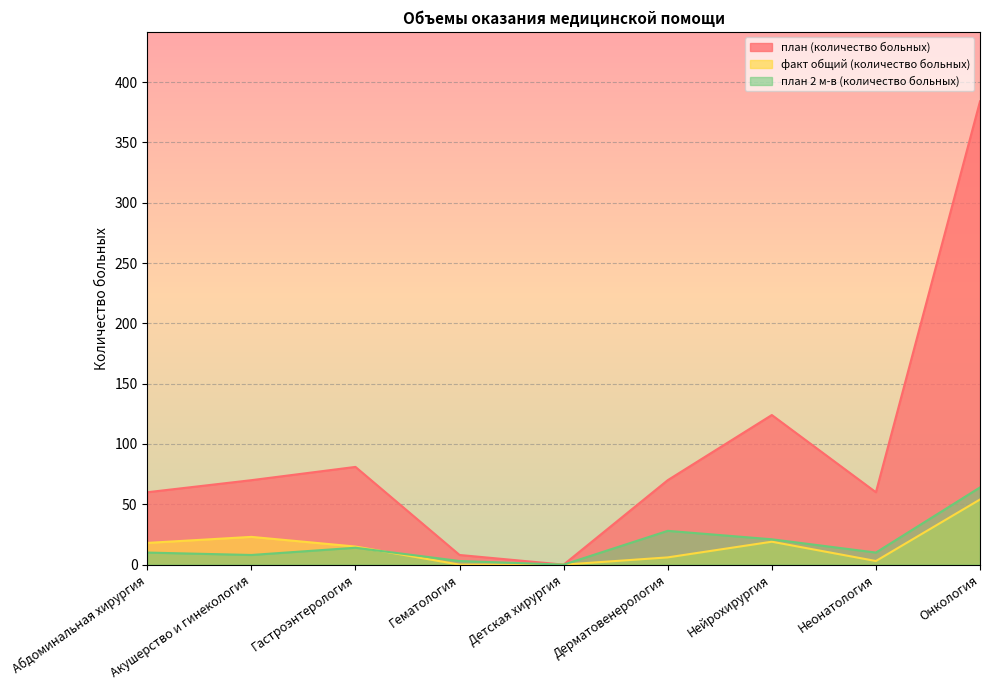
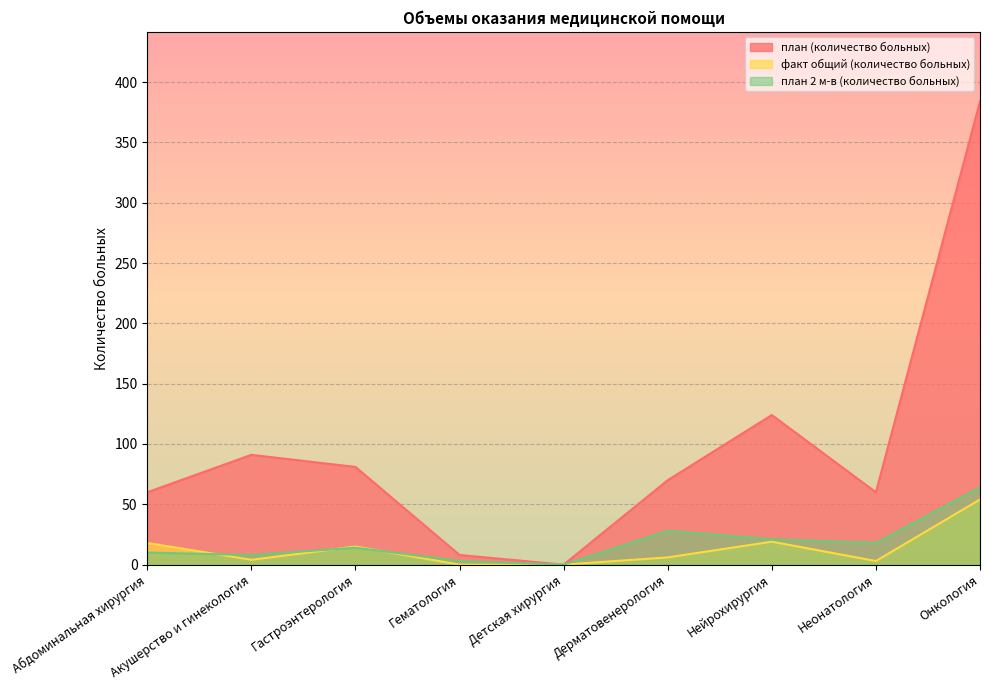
  {
    "план (количество больных)": {
      "Абдоминальная хирургия": 60,
-     "Акушерство и гинекология": 70,
+     "Акушерство и гинекология": 91,
      "Гастроэнтерология": 81,
      "Гематология": 8,
      "Дерматовенерология": 70,
      "Нейрохирургия": 124,
      "Неонатология": 60,
      "Онкология": 384
    },
    "факт общий (количество больных)": {
      "Абдоминальная хирургия": 18,
-     "Акушерство и гинекология": 23,
+     "Акушерство и гинекология": 4,
      "Гематология": 0,
      "Дерматовенерология": 6,
      "Неонатология": 3,
      "Онкология": 54
    },
    "план 2 м-в (количество больных)": {
      "Абдоминальная хирургия": 10,
      "Акушерство и гинекология": 8,
      "Гематология": 3,
      "Дерматовенерология": 28,
-     "Неонатология": 10,
+     "Неонатология": 18,
      "Онкология": 64
    }
  }
